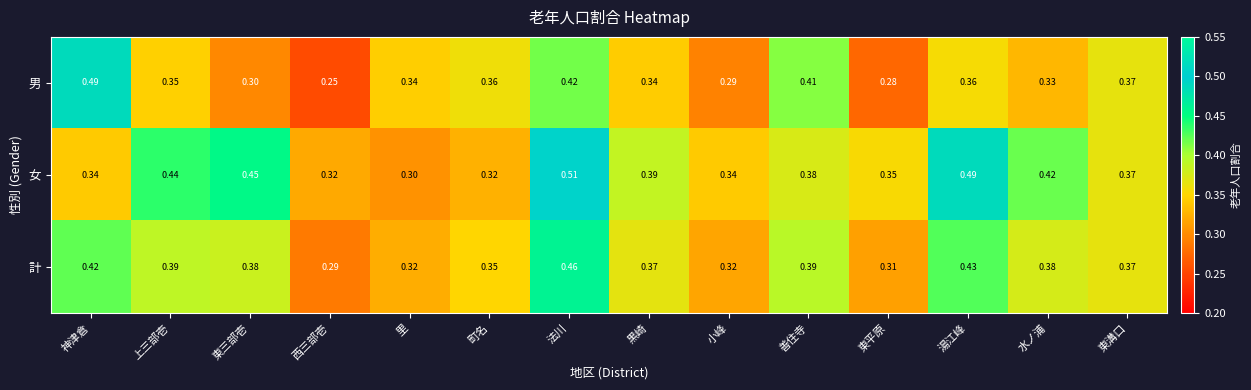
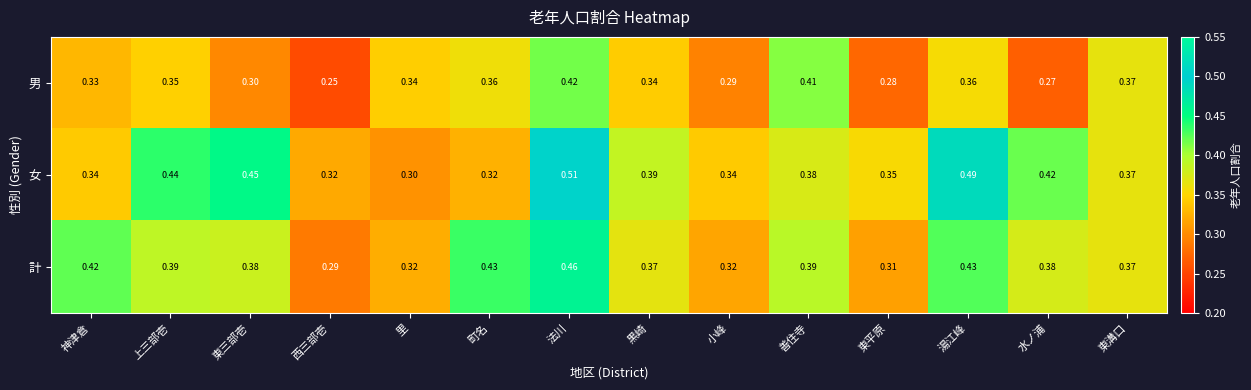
  {
    "男": {
-     "神津倉": 0.49,
+     "神津倉": 0.33,
      "上三部壱": 0.35,
      "東三部壱": 0.30,
      "西三部壱": 0.25,
      "里": 0.34,
      "町名": 0.36,
      "法川": 0.42,
      "黒崎": 0.34,
      "小峰": 0.29,
      "善住寺": 0.41,
      "東平原": 0.28,
      "湯江峰": 0.36,
-     "水ノ浦": 0.33,
+     "水ノ浦": 0.27,
      "東溝口": 0.37
    },
    "女": {
      "神津倉": 0.34,
      "上三部壱": 0.44,
      "東三部壱": 0.45,
      "西三部壱": 0.32,
      "里": 0.30,
      "町名": 0.32,
      "法川": 0.51,
      "黒崎": 0.39,
      "小峰": 0.34,
      "善住寺": 0.38,
      "東平原": 0.35,
      "湯江峰": 0.49,
      "水ノ浦": 0.42,
      "東溝口": 0.37
    },
    "計": {
      "神津倉": 0.42,
      "上三部壱": 0.39,
      "東三部壱": 0.38,
      "西三部壱": 0.29,
      "里": 0.32,
-     "町名": 0.35,
+     "町名": 0.43,
      "法川": 0.46,
      "黒崎": 0.37,
      "小峰": 0.32,
      "善住寺": 0.39,
      "東平原": 0.31,
      "湯江峰": 0.43,
      "水ノ浦": 0.38,
      "東溝口": 0.37
    }
  }
